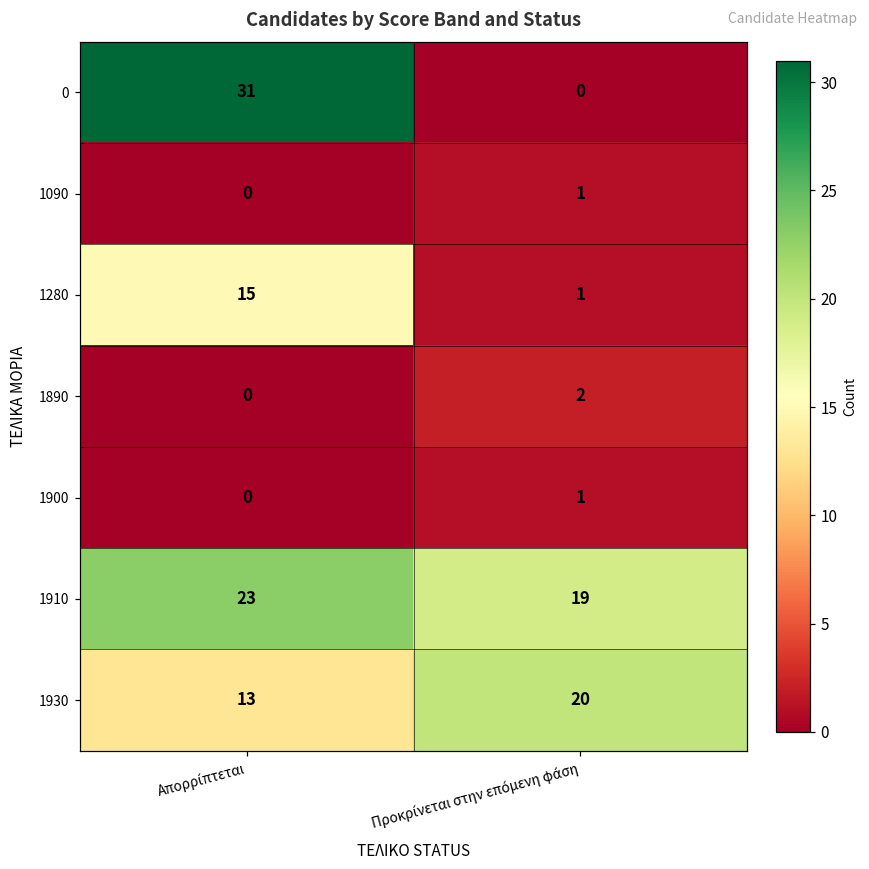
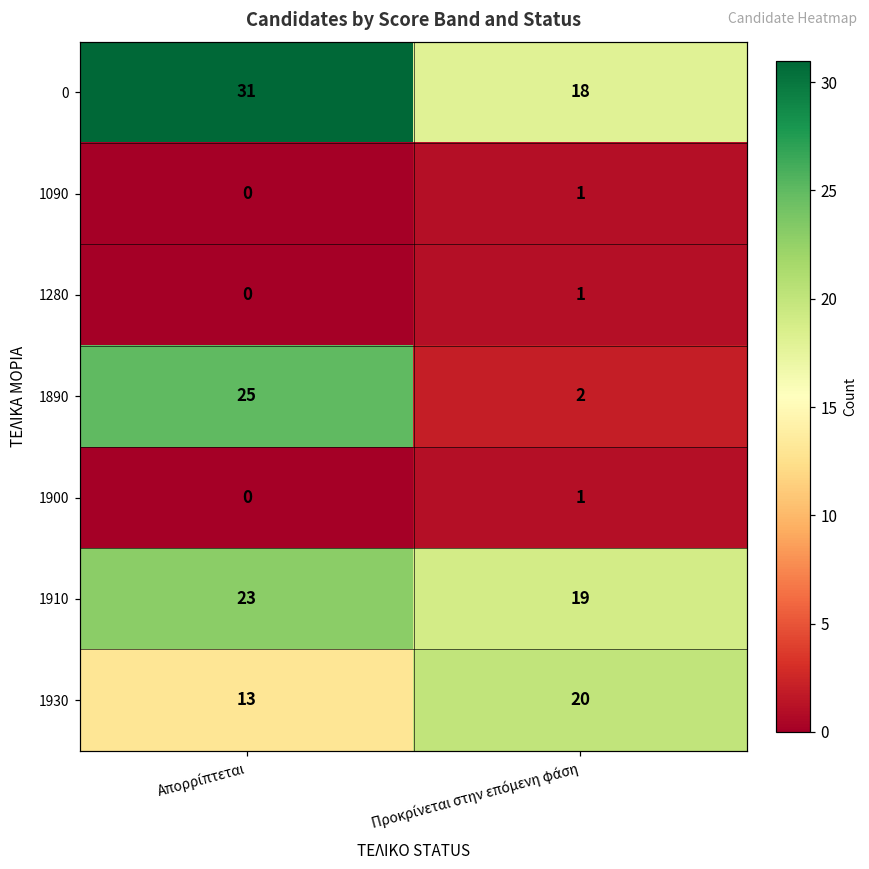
  {
    "0": {
      "Απορρίπτεται": 31,
-     "Προκρίνεται στην επόμενη φάση": 0
+     "Προκρίνεται στην επόμενη φάση": 18
    },
    "1090": {
      "Απορρίπτεται": 0,
      "Προκρίνεται στην επόμενη φάση": 1
    },
    "1280": {
-     "Απορρίπτεται": 15,
+     "Απορρίπτεται": 0,
      "Προκρίνεται στην επόμενη φάση": 1
    },
    "1890": {
-     "Απορρίπτεται": 0,
+     "Απορρίπτεται": 25,
      "Προκρίνεται στην επόμενη φάση": 2
    },
    "1900": {
      "Απορρίπτεται": 0,
      "Προκρίνεται στην επόμενη φάση": 1
    },
    "1910": {
      "Απορρίπτεται": 23,
      "Προκρίνεται στην επόμενη φάση": 19
    },
    "1930": {
      "Απορρίπτεται": 13,
      "Προκρίνεται στην επόμενη φάση": 20
    }
  }
